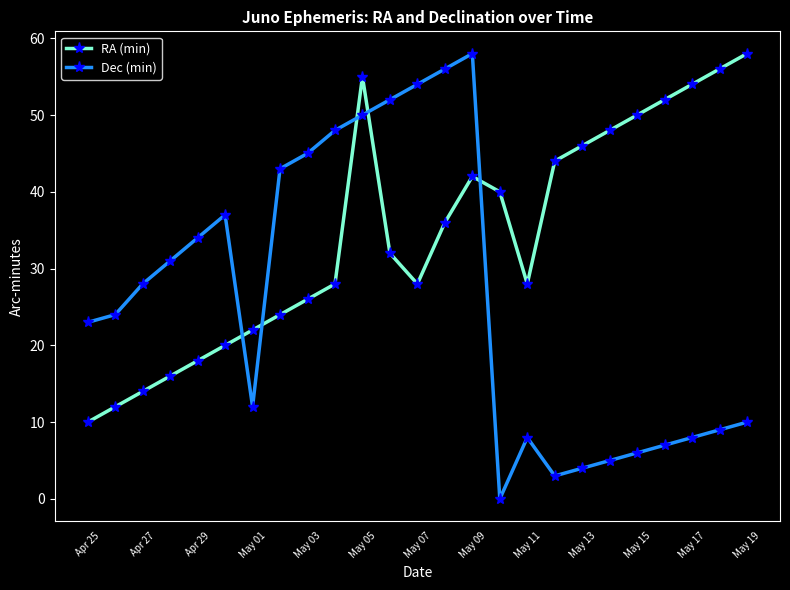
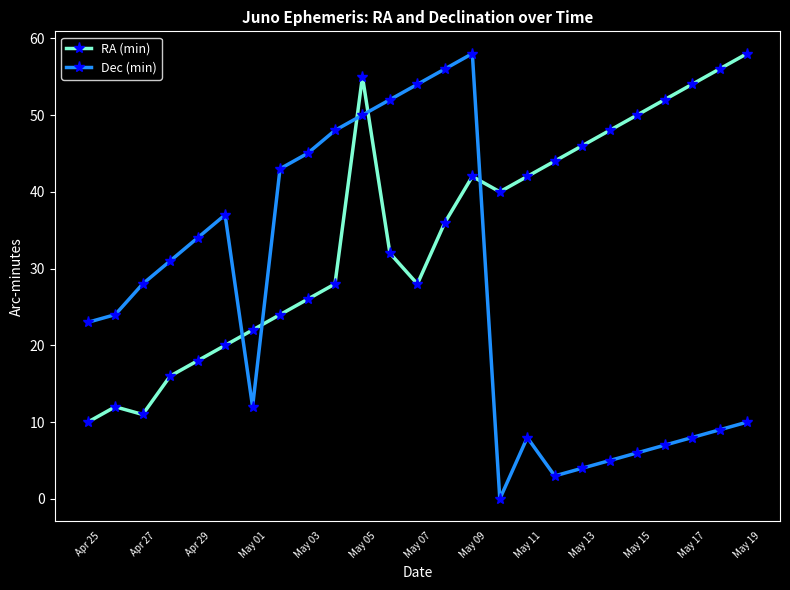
  {
    "RA (min)": {
      "Apr 25": 10,
-     "Apr 27": 14,
+     "Apr 27": 11,
      "Apr 29": 18,
      "May 01": 22,
      "May 03": 26,
      "May 05": 55,
      "May 07": 28,
      "May 09": 42,
-     "May 11": 28,
+     "May 11": 42,
      "May 13": 46,
      "May 15": 50,
      "May 17": 54,
      "May 19": 58
    },
    "Dec (min)": {
      "Apr 25": 23,
      "Apr 27": 28,
      "Apr 29": 34,
      "May 01": 12,
      "May 03": 45,
      "May 05": 50,
      "May 07": 54,
      "May 09": 58,
      "May 11": 8,
      "May 13": 4,
      "May 15": 6,
      "May 17": 8,
      "May 19": 10
    }
  }
